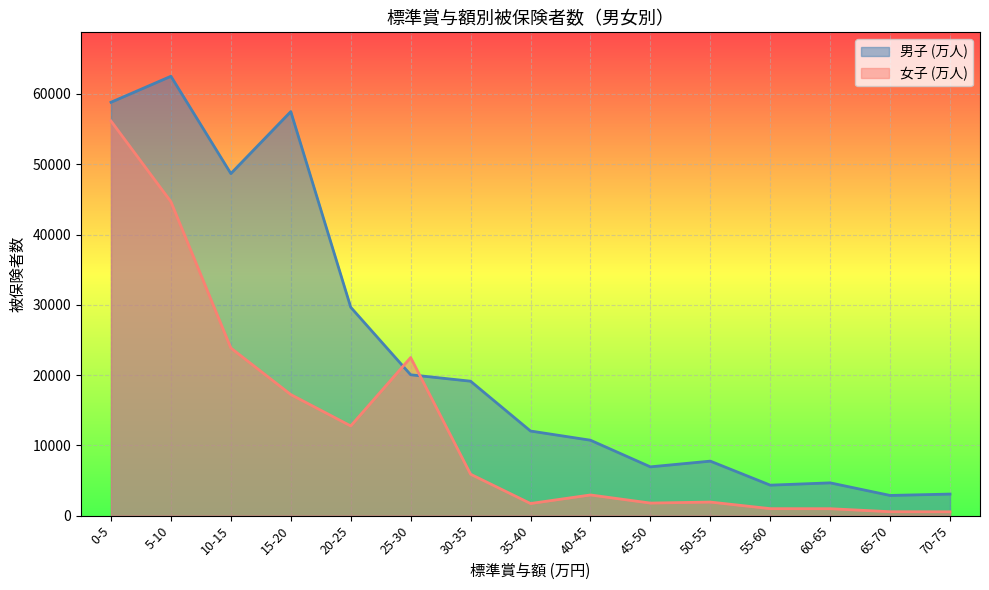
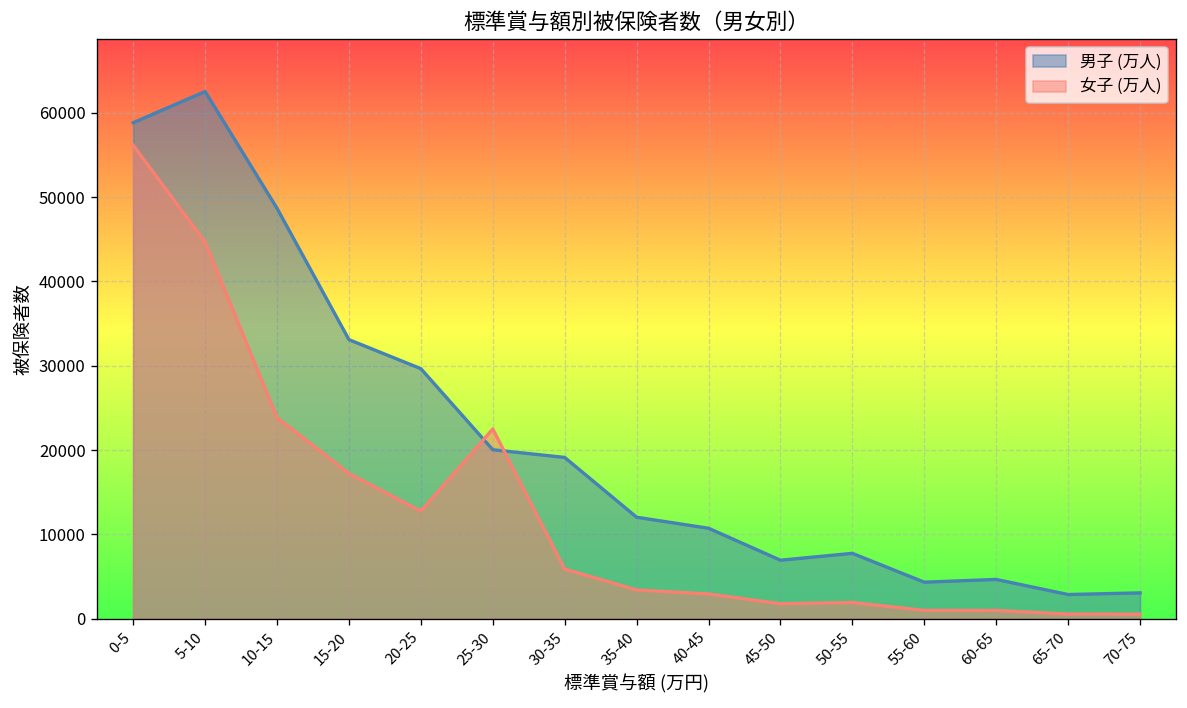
  {
    "男子 (万人)": {
      "0-5": 59000,
      "5-10": 63000,
      "10-15": 49000,
-     "15-20": 57000,
+     "15-20": 33000,
      "20-25": 30000,
      "25-30": 20000,
      "30-35": 19000,
      "35-40": 12000,
      "40-45": 11000,
      "45-50": 7000,
      "50-55": 8000,
      "55-60": 4000,
      "60-65": 5000,
      "65-70": 3000,
      "70-75": 3000
    },
    "女子 (万人)": {
      "0-5": 56000,
      "5-10": 45000,
      "10-15": 24000,
      "15-20": 17000,
      "20-25": 13000,
      "25-30": 22000,
      "30-35": 6000,
-     "35-40": 2000,
+     "35-40": 3000,
      "40-45": 3000,
      "45-50": 2000,
      "50-55": 2000,
      "55-60": 1000,
      "60-65": 1000,
      "65-70": 1000,
      "70-75": 1000
    }
  }
